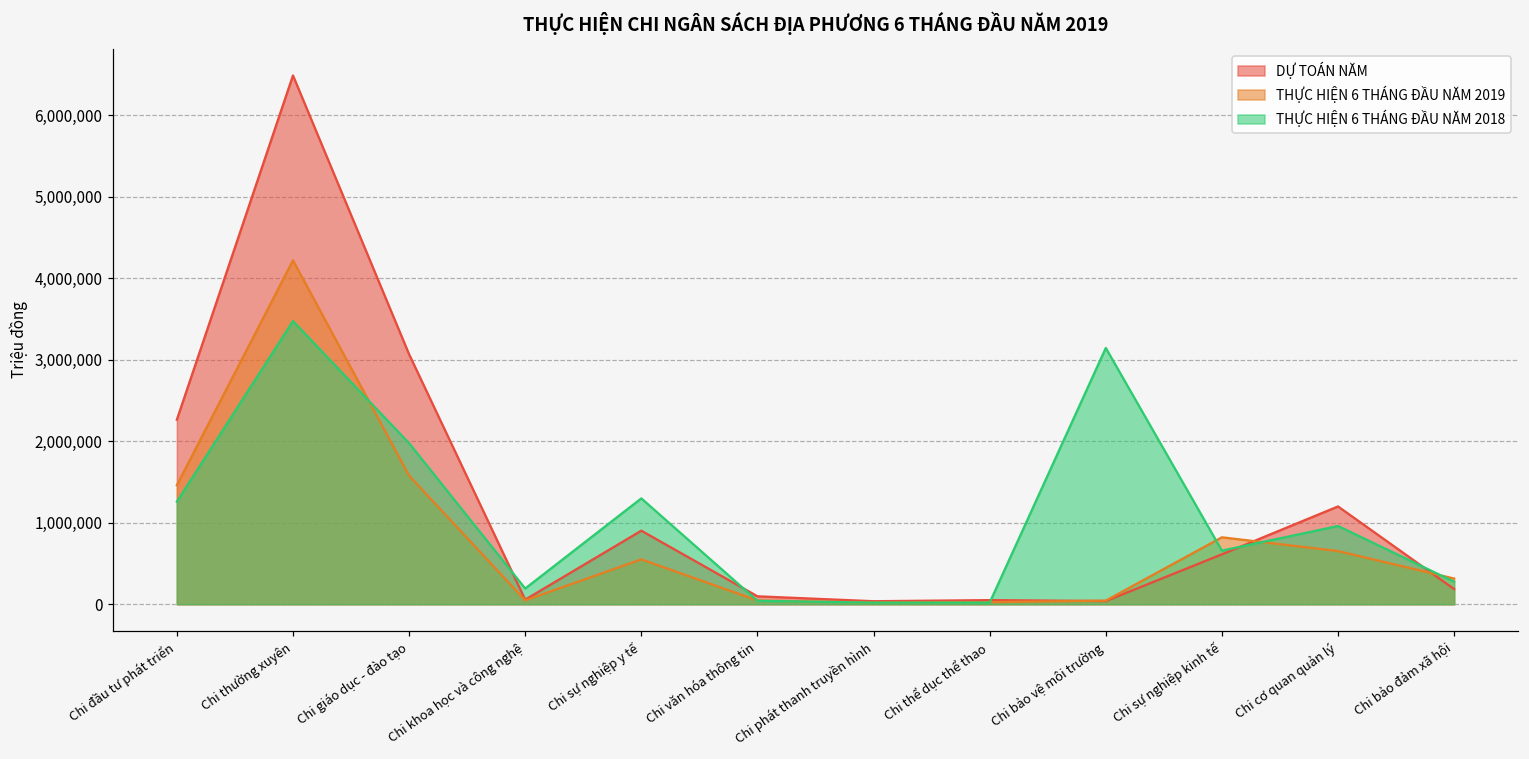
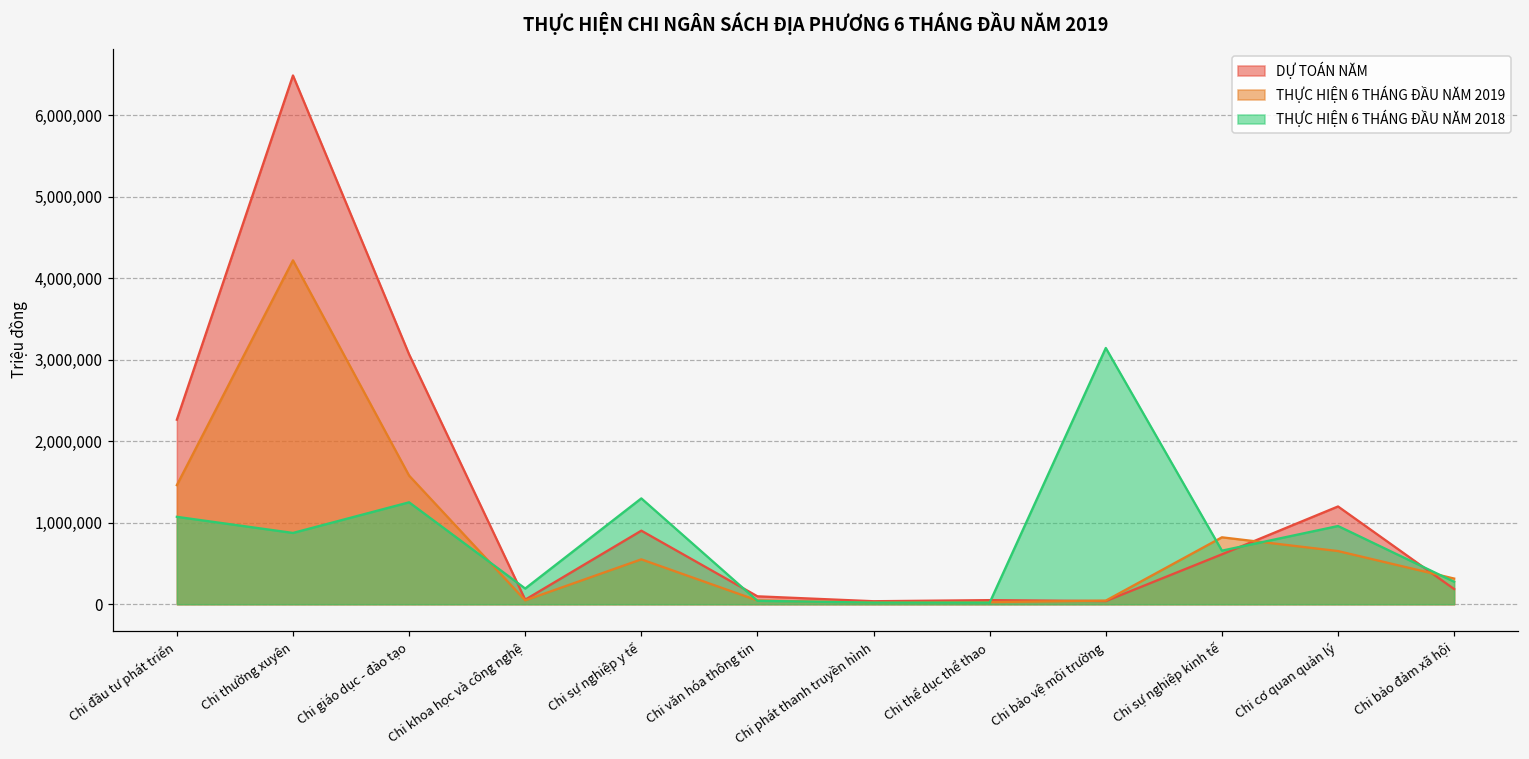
  {
    "THỰC HIỆN 6 THÁNG ĐẦU NĂM 2018": {
-     "Chi đầu tư phát triển": "1,300,000",
-     "Chi thường xuyên": "3,500,000",
-     "Chi giáo dục - đào tạo": "2,000,000",
+     "Chi đầu tư phát triển": "1,100,000",
+     "Chi thường xuyên": "900,000",
+     "Chi giáo dục - đào tạo": "1,300,000",
      "Chi khoa học và công nghệ": "200,000",
      "Chi sự nghiệp y tế": "1,300,000",
      "Chi bảo vệ môi trường": "3,100,000",
      "Chi sự nghiệp kinh tế": "700,000",
      "Chi cơ quan quản lý": "1,000,000",
      "Chi bảo đảm xã hội": "300,000"
    }
  }
